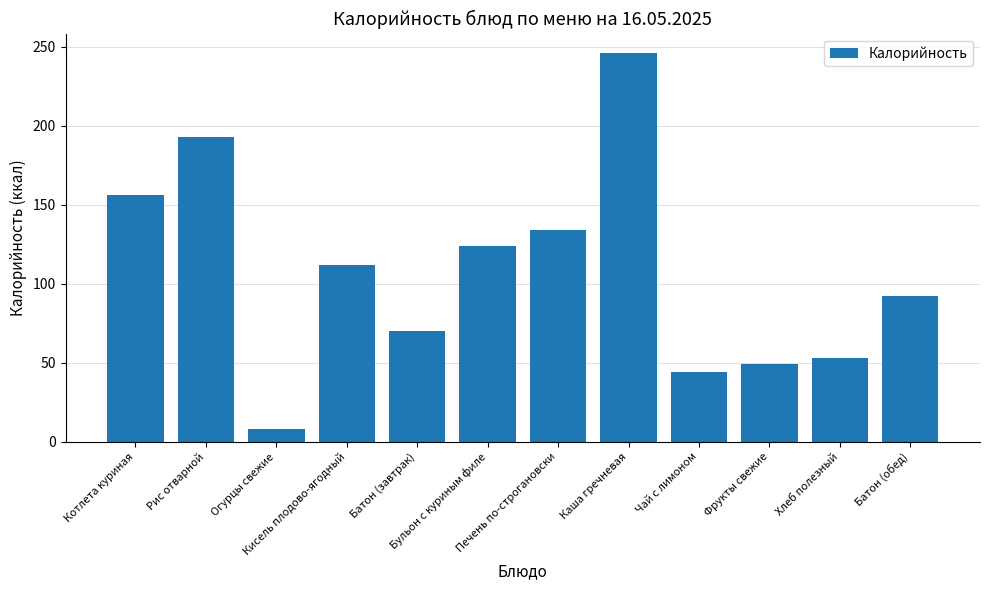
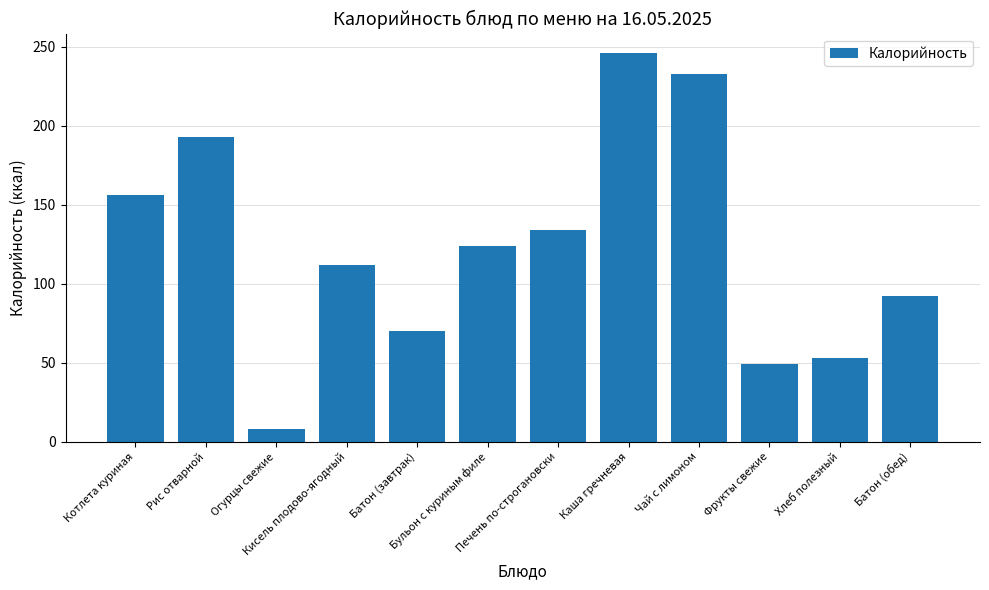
  {
    "Котлета куриная": 156,
    "Рис отварной": 193,
    "Огурцы свежие": 8,
    "Кисель плодово-ягодный": 112,
    "Батон (завтрак)": 70,
    "Бульон с куриным филе": 124,
    "Печень по-строгановски": 134,
    "Каша гречневая": 246,
-   "Чай с лимоном": 44,
+   "Чай с лимоном": 233,
    "Фрукты свежие": 49,
    "Хлеб полезный": 53,
    "Батон (обед)": 92
  }
